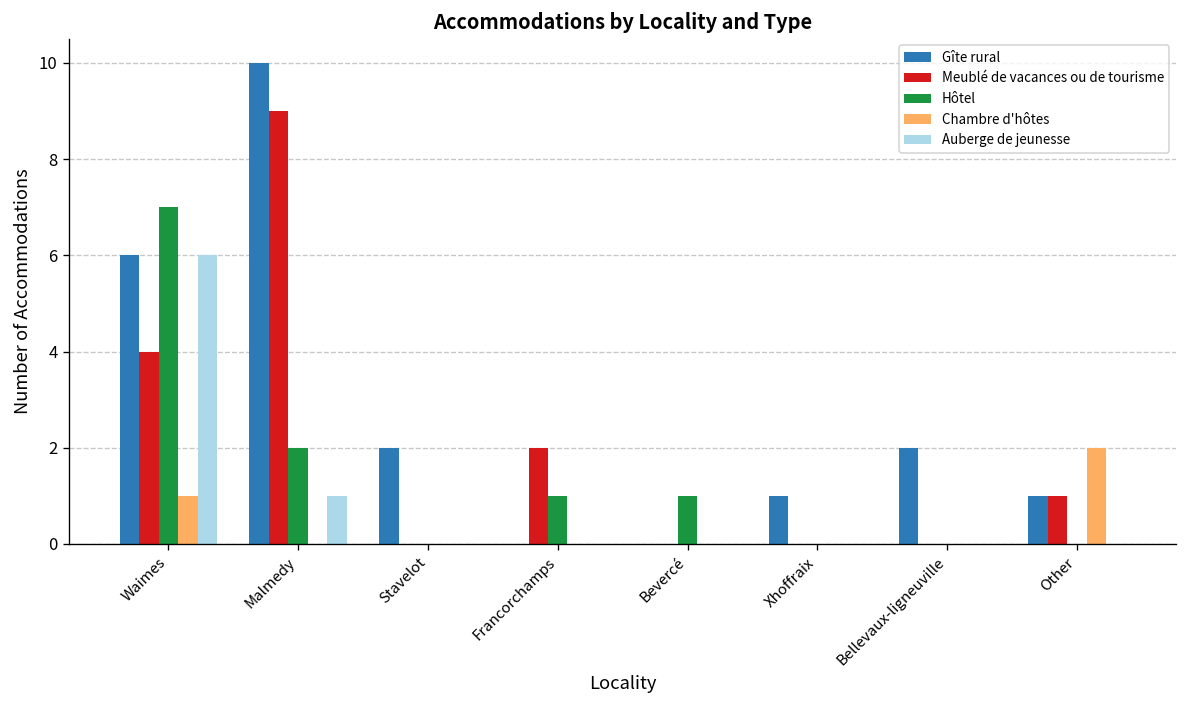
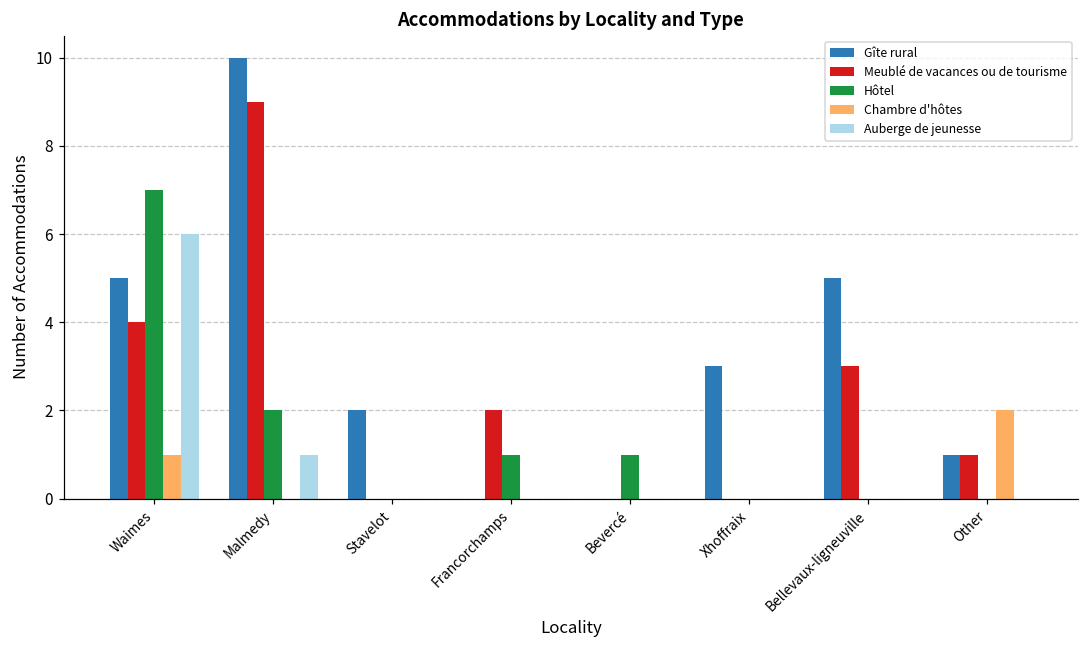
  {
    "Gîte rural": {
-     "Waimes": 6,
+     "Waimes": 5,
      "Malmedy": 10,
      "Stavelot": 2,
      "Francorchamps": 0,
      "Bevercé": 0,
-     "Xhoffraix": 1,
-     "Bellevaux-ligneuville": 2,
+     "Xhoffraix": 3,
+     "Bellevaux-ligneuville": 5,
      "Other": 1
    },
    "Meublé de vacances ou de tourisme": {
      "Waimes": 4,
      "Malmedy": 9,
      "Stavelot": 0,
      "Francorchamps": 2,
      "Bevercé": 0,
      "Xhoffraix": 0,
-     "Bellevaux-ligneuville": 0,
+     "Bellevaux-ligneuville": 3,
      "Other": 1
    },
    "Hôtel": {
      "Waimes": 7,
      "Malmedy": 2,
      "Stavelot": 0,
      "Francorchamps": 1,
      "Bevercé": 1,
      "Xhoffraix": 0,
      "Bellevaux-ligneuville": 0,
      "Other": 0
    },
    "Chambre d'hôtes": {
      "Waimes": 1,
      "Malmedy": 0,
      "Stavelot": 0,
      "Francorchamps": 0,
      "Bevercé": 0,
      "Xhoffraix": 0,
      "Bellevaux-ligneuville": 0,
      "Other": 2
    },
    "Auberge de jeunesse": {
      "Waimes": 6,
      "Malmedy": 1,
      "Stavelot": 0,
      "Francorchamps": 0,
      "Bevercé": 0,
      "Xhoffraix": 0,
      "Bellevaux-ligneuville": 0,
      "Other": 0
    }
  }
